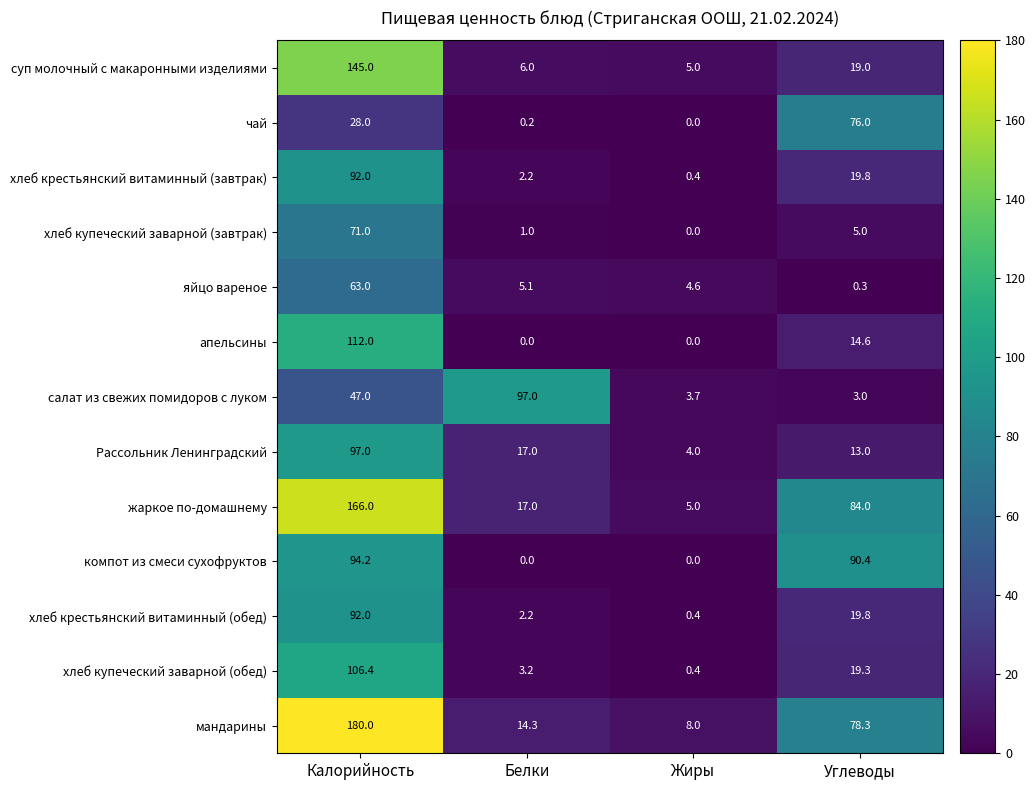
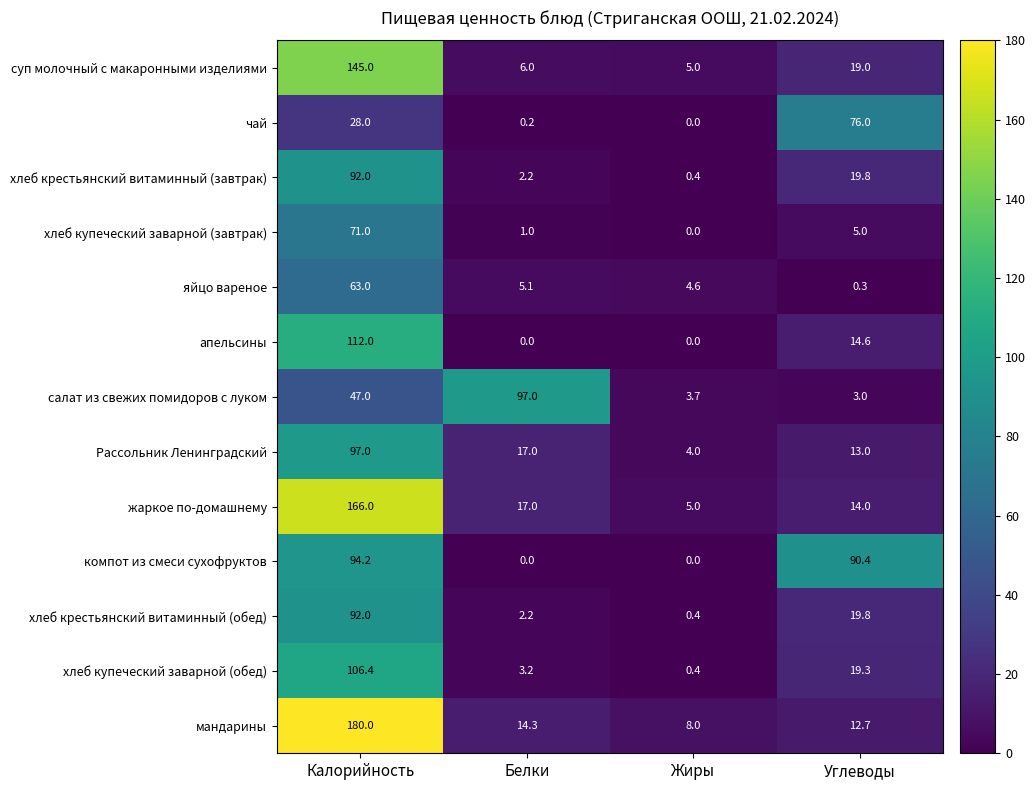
  {
    "суп молочный с макаронными изделиями": {
      "Калорийность": 145.0,
      "Белки": 6.0,
      "Жиры": 5.0,
      "Углеводы": 19.0
    },
    "чай": {
      "Калорийность": 28.0,
      "Белки": 0.2,
      "Жиры": 0.0,
      "Углеводы": 76.0
    },
    "хлеб крестьянский витаминный (завтрак)": {
      "Калорийность": 92.0,
      "Белки": 2.2,
      "Жиры": 0.4,
      "Углеводы": 19.8
    },
    "хлеб купеческий заварной (завтрак)": {
      "Калорийность": 71.0,
      "Белки": 1.0,
      "Жиры": 0.0,
      "Углеводы": 5.0
    },
    "яйцо вареное": {
      "Калорийность": 63.0,
      "Белки": 5.1,
      "Жиры": 4.6,
      "Углеводы": 0.3
    },
    "апельсины": {
      "Калорийность": 112.0,
      "Белки": 0.0,
      "Жиры": 0.0,
      "Углеводы": 14.6
    },
    "салат из свежих помидоров с луком": {
      "Калорийность": 47.0,
      "Белки": 97.0,
      "Жиры": 3.7,
      "Углеводы": 3.0
    },
    "Рассольник Ленинградский": {
      "Калорийность": 97.0,
      "Белки": 17.0,
      "Жиры": 4.0,
      "Углеводы": 13.0
    },
    "жаркое по-домашнему": {
      "Калорийность": 166.0,
      "Белки": 17.0,
      "Жиры": 5.0,
-     "Углеводы": 84.0
+     "Углеводы": 14.0
    },
    "компот из смеси сухофруктов": {
      "Калорийность": 94.2,
      "Белки": 0.0,
      "Жиры": 0.0,
      "Углеводы": 90.4
    },
    "хлеб крестьянский витаминный (обед)": {
      "Калорийность": 92.0,
      "Белки": 2.2,
      "Жиры": 0.4,
      "Углеводы": 19.8
    },
    "хлеб купеческий заварной (обед)": {
      "Калорийность": 106.4,
      "Белки": 3.2,
      "Жиры": 0.4,
      "Углеводы": 19.3
    },
    "мандарины": {
      "Калорийность": 180.0,
      "Белки": 14.3,
      "Жиры": 8.0,
-     "Углеводы": 78.3
+     "Углеводы": 12.7
    }
  }
